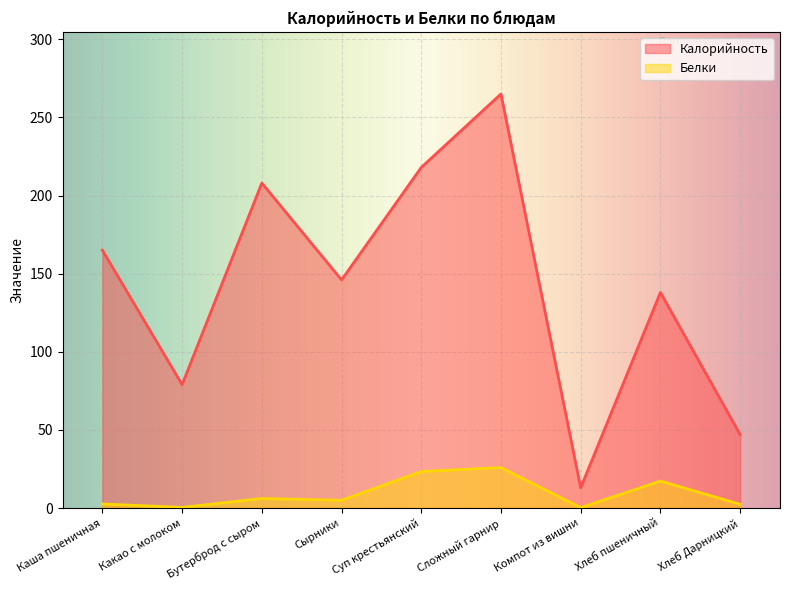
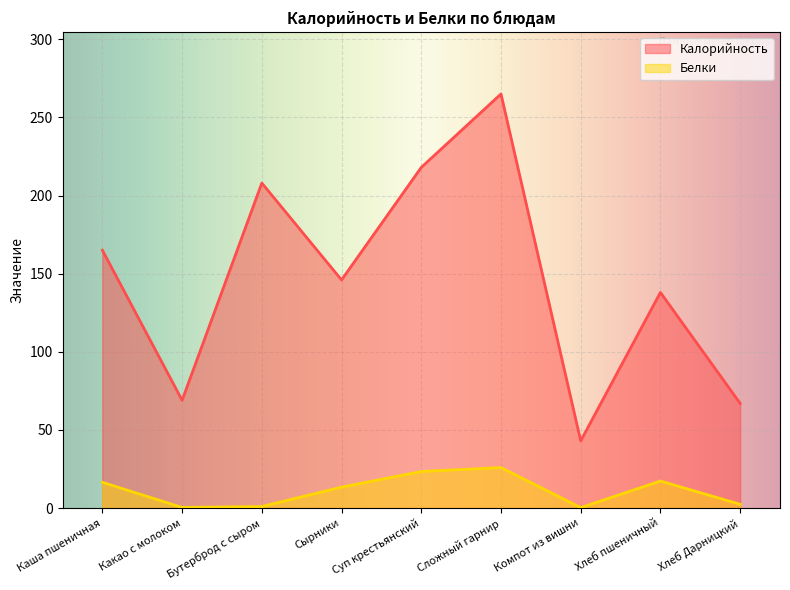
  {
    "Калорийность": {
      "Каша пшеничная": 165,
-     "Какао с молоком": 79,
+     "Какао с молоком": 69,
      "Бутерброд с сыром": 208,
      "Сырники": 146,
      "Суп крестьянский": 218,
      "Сложный гарнир": 265,
-     "Компот из вишни": 13,
+     "Компот из вишни": 43,
      "Хлеб пшеничный": 138,
-     "Хлеб Дарницкий": 47
+     "Хлеб Дарницкий": 67
    },
    "Белки": {
-     "Каша пшеничная": 3,
+     "Каша пшеничная": 17,
      "Какао с молоком": 0,
-     "Бутерброд с сыром": 6,
-     "Сырники": 5,
+     "Бутерброд с сыром": 1,
+     "Сырники": 13,
      "Суп крестьянский": 23,
      "Сложный гарнир": 26,
      "Компот из вишни": 0,
      "Хлеб пшеничный": 17,
      "Хлеб Дарницкий": 2
    }
  }
